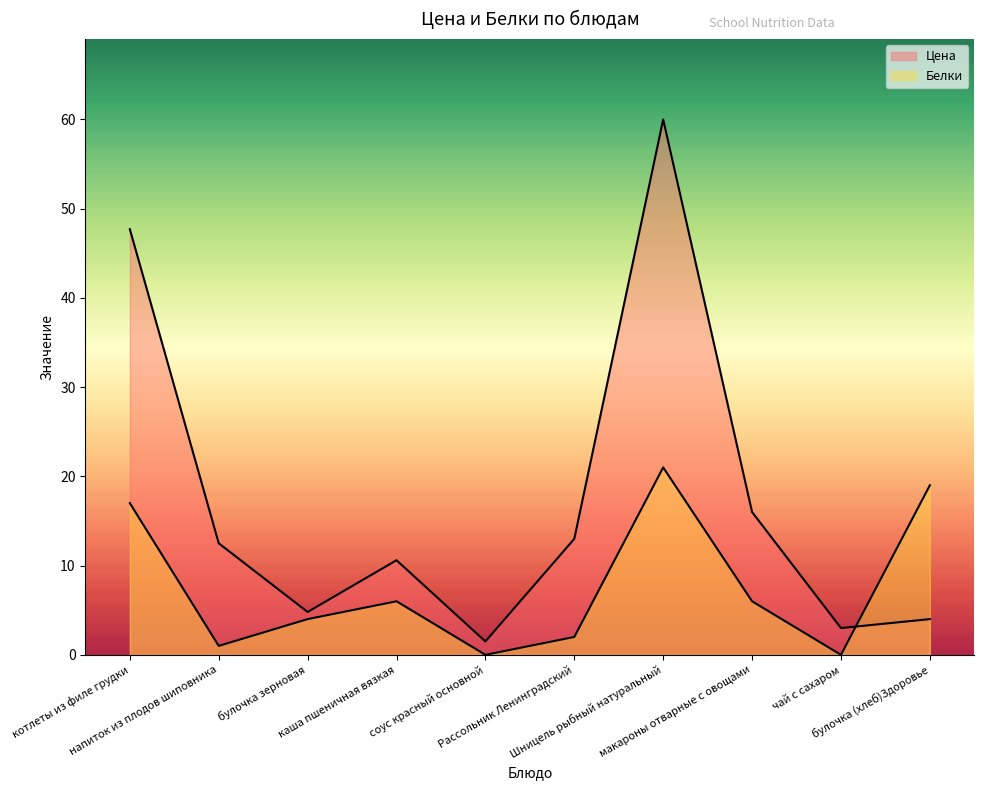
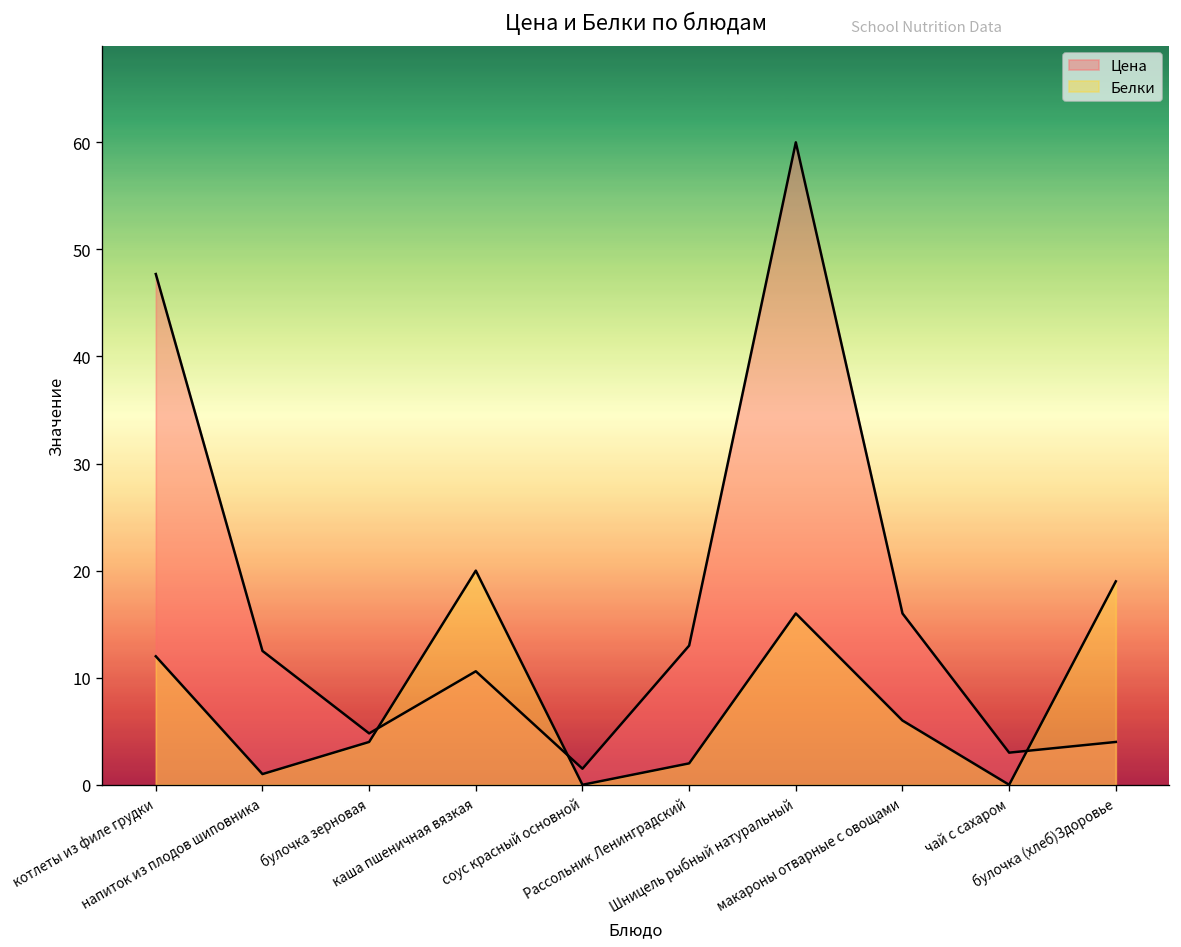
  {
    "Цена": {
      "котлеты из филе грудки": 48,
      "напиток из плодов шиповника": 13,
      "булочка зерновая": 5,
      "каша пшеничная вязкая": 11,
      "соус красный основной": 2,
      "Рассольник Ленинградский": 13,
      "Шницель рыбный натуральный": 60,
      "макароны отварные с овощами": 16,
      "чай с сахаром": 3,
      "булочка (хлеб)Здоровье": 4
    },
    "Белки": {
-     "котлеты из филе грудки": 17,
+     "котлеты из филе грудки": 12,
      "напиток из плодов шиповника": 1,
      "булочка зерновая": 4,
-     "каша пшеничная вязкая": 6,
+     "каша пшеничная вязкая": 20,
      "соус красный основной": 0,
      "Рассольник Ленинградский": 2,
-     "Шницель рыбный натуральный": 21,
+     "Шницель рыбный натуральный": 16,
      "макароны отварные с овощами": 6,
      "чай с сахаром": 0,
      "булочка (хлеб)Здоровье": 19
    }
  }
